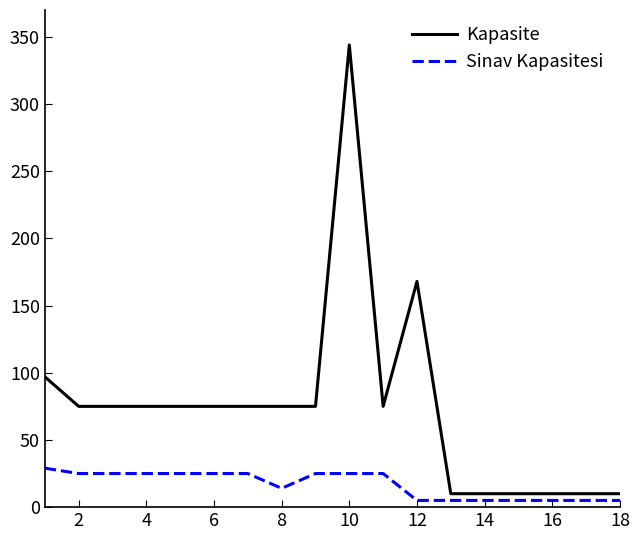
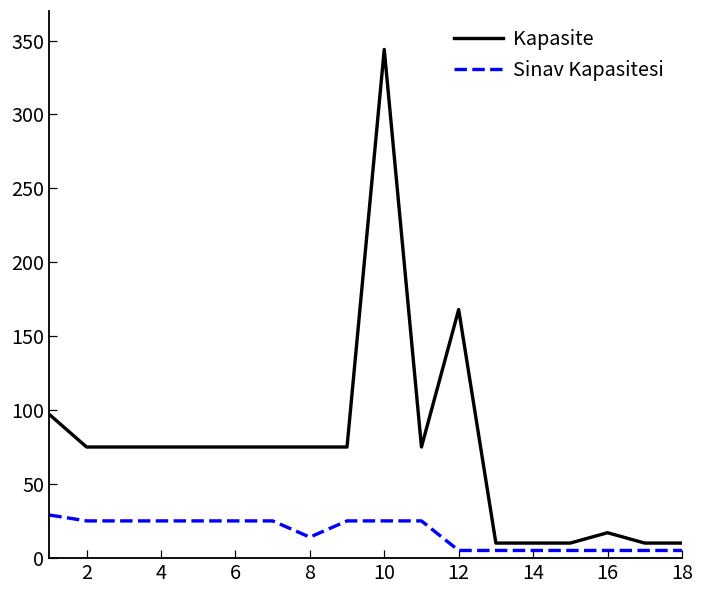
  {
    "Kapasite": {
      "2": 75,
      "4": 75,
      "6": 75,
      "8": 75,
      "10": 344,
      "12": 168,
      "14": 10,
-     "16": 10,
+     "16": 17,
      "18": 10
    },
    "Sinav Kapasitesi": {
      "2": 25,
      "4": 25,
      "6": 25,
      "8": 14,
      "10": 25,
      "12": 5,
      "14": 5,
      "16": 5,
      "18": 5
    }
  }
